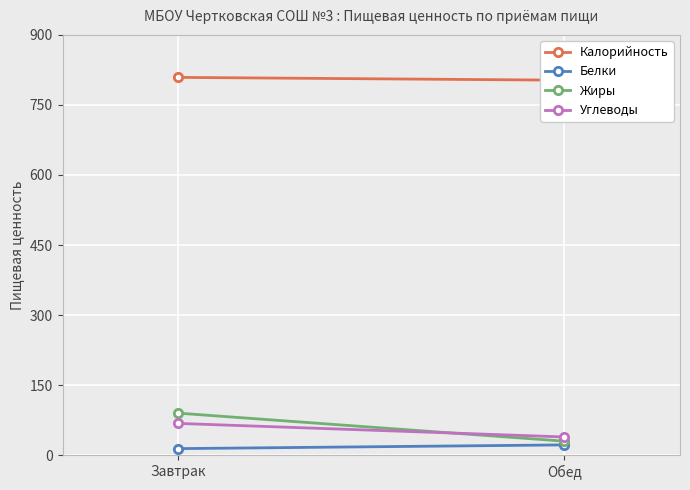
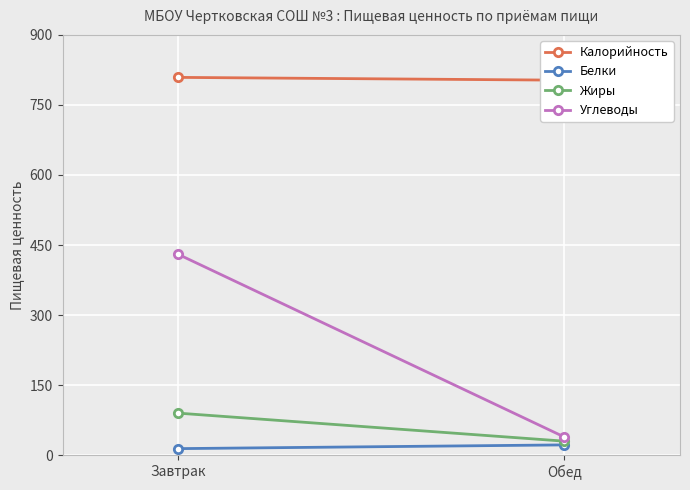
  {
    "Калорийность": {
      "Завтрак": 810
    },
    "Белки": {
      "Завтрак": 10,
      "Обед": 20
    },
    "Жиры": {
      "Завтрак": 90,
      "Обед": 30
    },
    "Углеводы": {
-     "Завтрак": 70,
+     "Завтрак": 430,
      "Обед": 40
    }
  }
